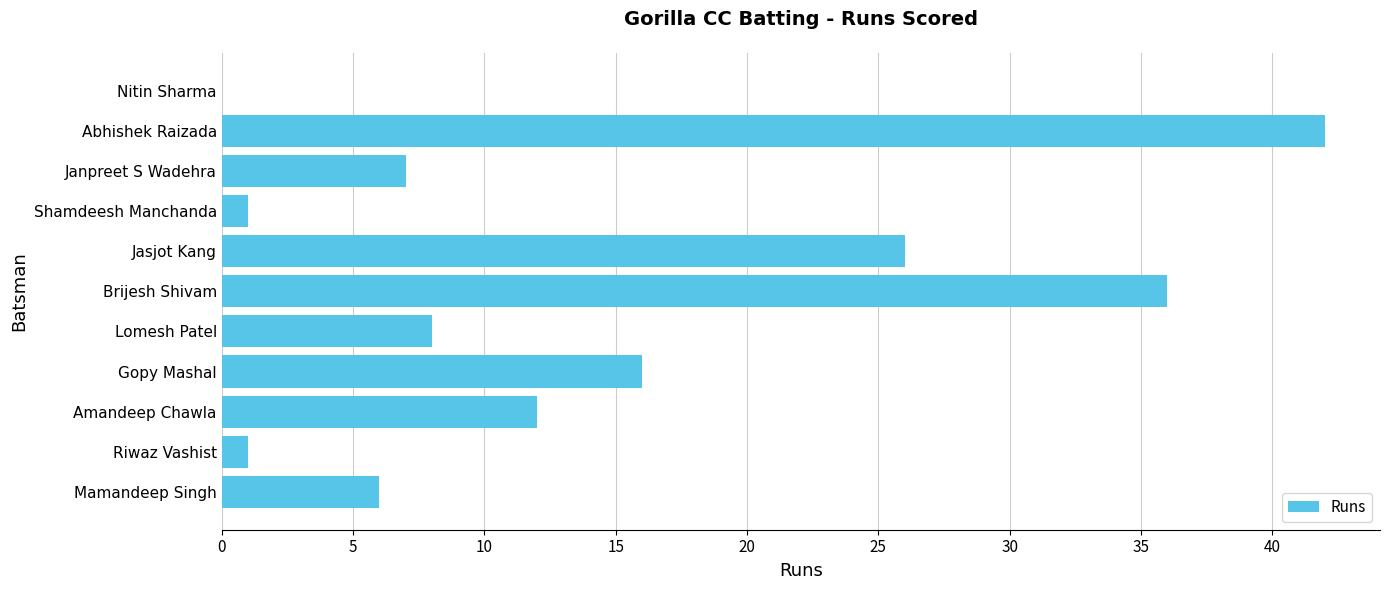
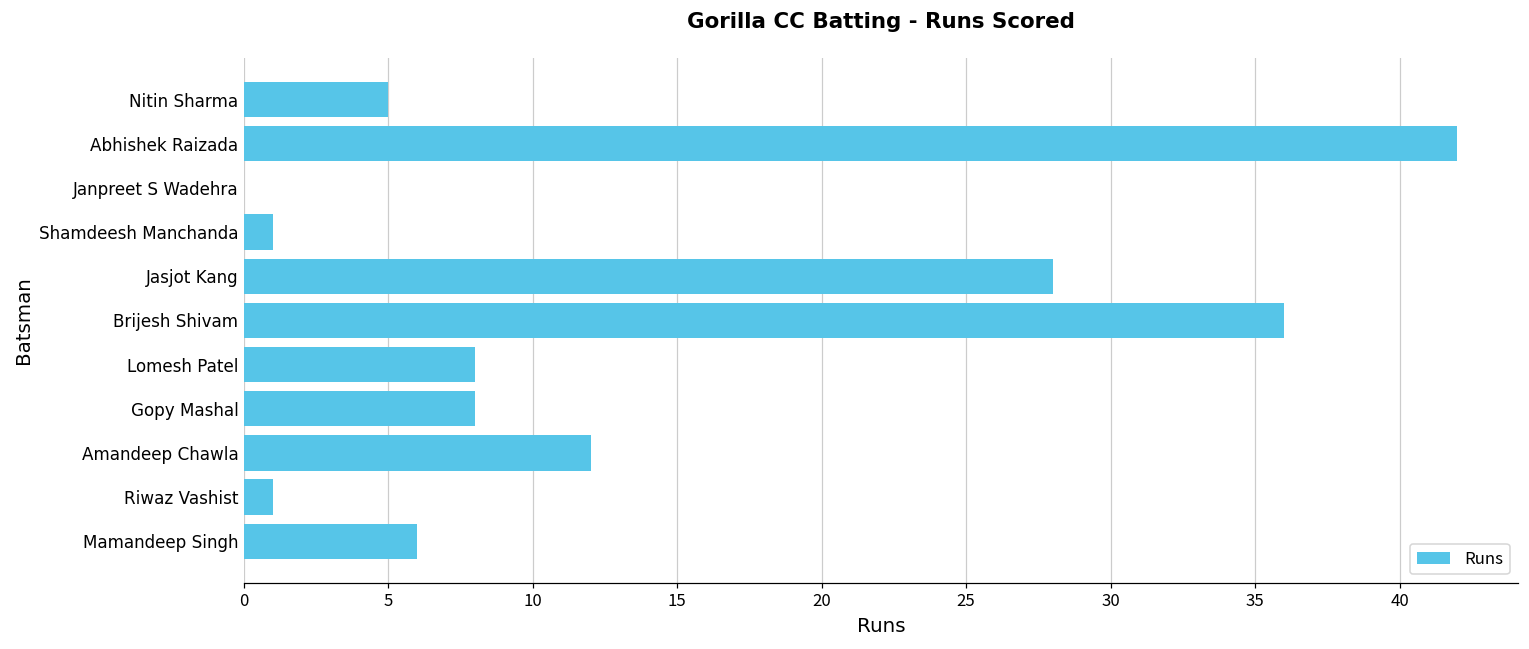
  {
-   "Nitin Sharma": 0,
+   "Nitin Sharma": 5,
    "Abhishek Raizada": 42,
-   "Janpreet S Wadehra": 7,
+   "Janpreet S Wadehra": 0,
    "Shamdeesh Manchanda": 1,
-   "Jasjot Kang": 26,
+   "Jasjot Kang": 28,
    "Brijesh Shivam": 36,
    "Lomesh Patel": 8,
-   "Gopy Mashal": 16,
+   "Gopy Mashal": 8,
    "Amandeep Chawla": 12,
    "Riwaz Vashist": 1,
    "Mamandeep Singh": 6
  }
